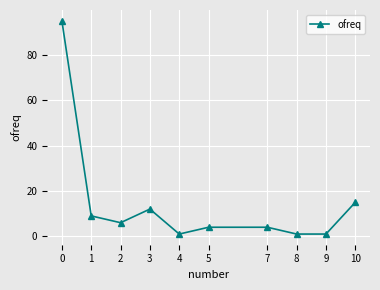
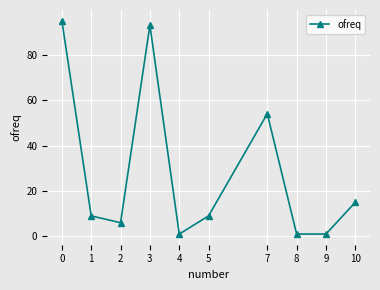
  {
    "0": 95,
    "1": 9,
    "2": 6,
-   "3": 12,
+   "3": 93,
    "4": 1,
-   "5": 4,
-   "7": 4,
+   "5": 9,
+   "7": 54,
    "8": 1,
    "9": 1,
    "10": 15
  }
